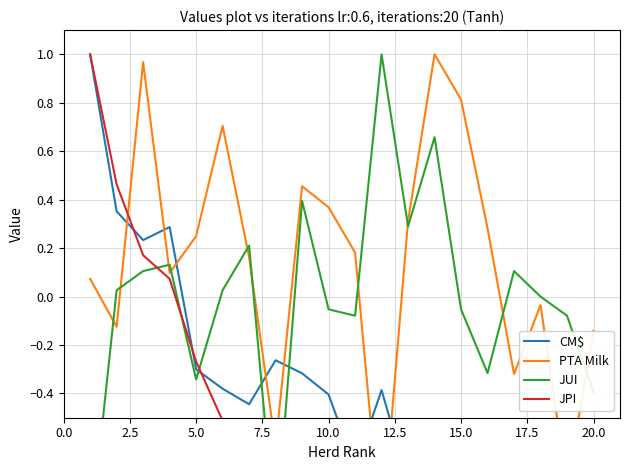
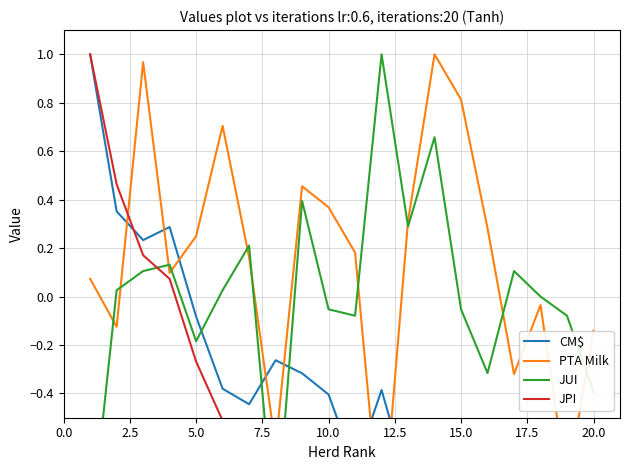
  {
    "CM$": {
-     "5.0": -0.30,
+     "5.0": -0.08,
      "10.0": -0.40
    },
    "PTA Milk": {
      "5.0": 0.25,
      "10.0": 0.37,
      "15.0": 0.81
    },
    "JUI": {
-     "5.0": -0.34,
+     "5.0": -0.18,
      "10.0": -0.05,
      "15.0": -0.05
    },
    "JPI": {
      "5.0": -0.27
    }
  }
